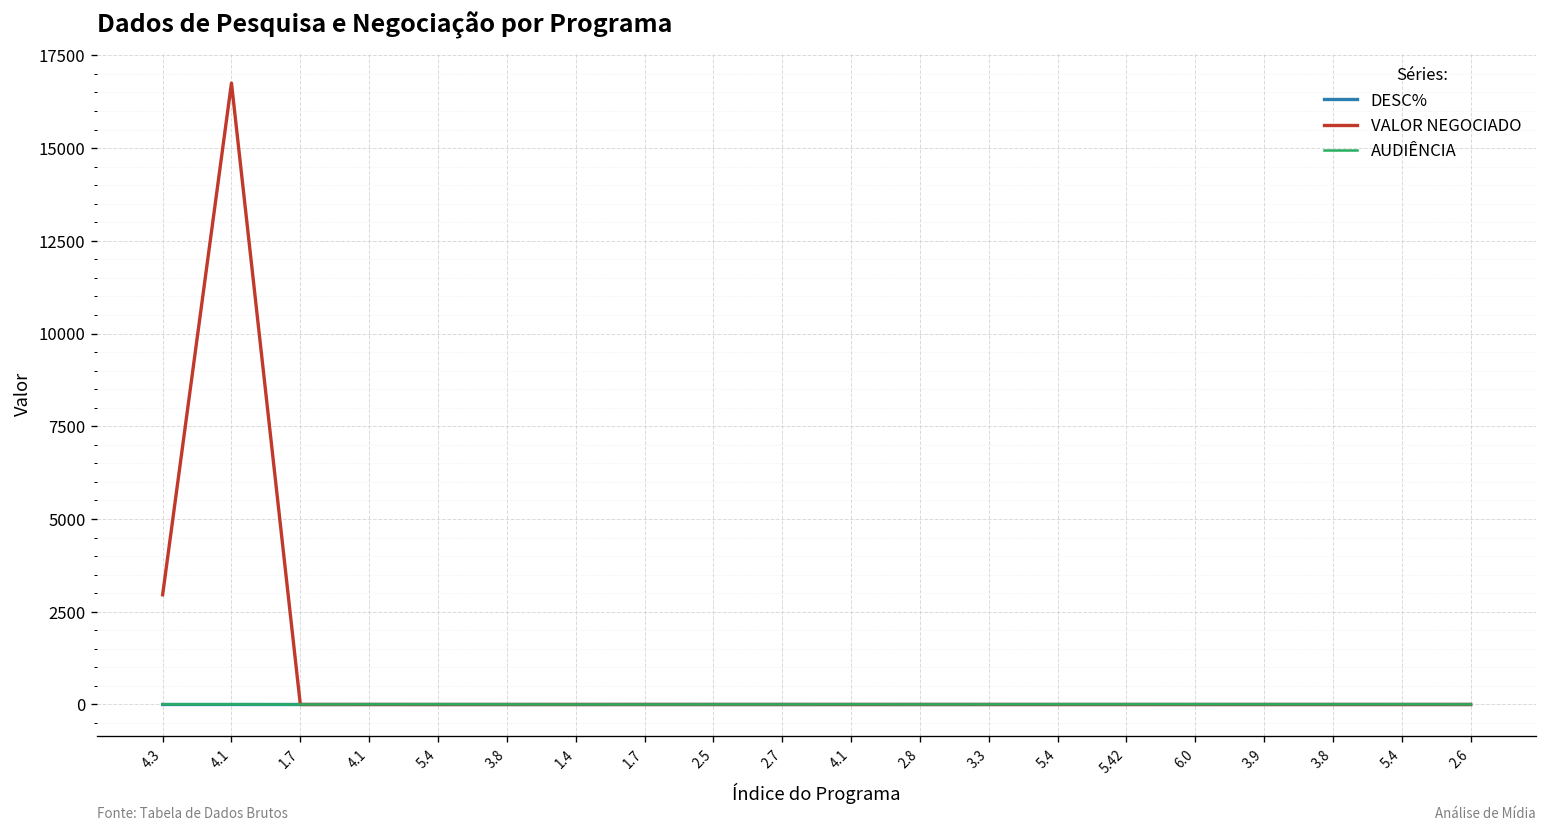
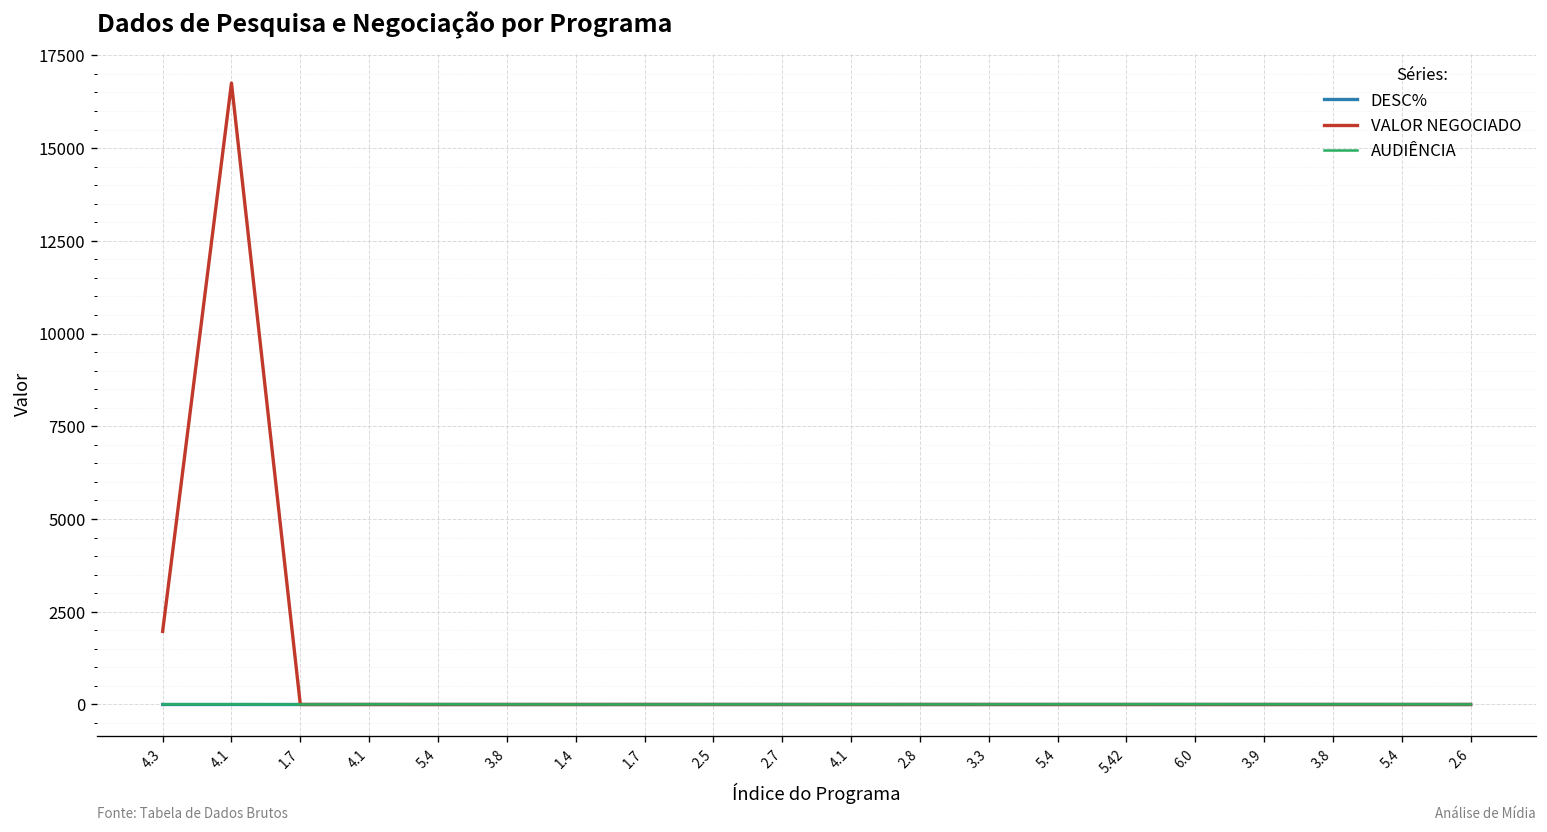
  {
    "AUDIÊNCIA": {
      "4.3": 0
    },
    "VALOR NEGOCIADO": {
-     "4.3": 3000
+     "4.3": 2000
    }
  }
